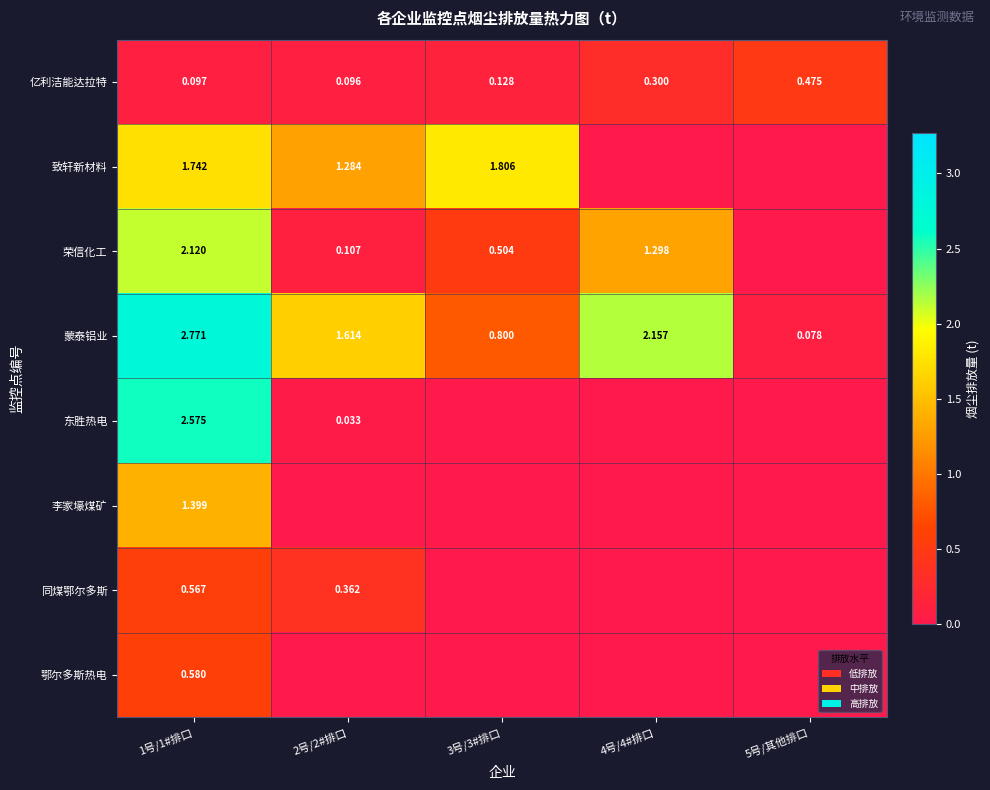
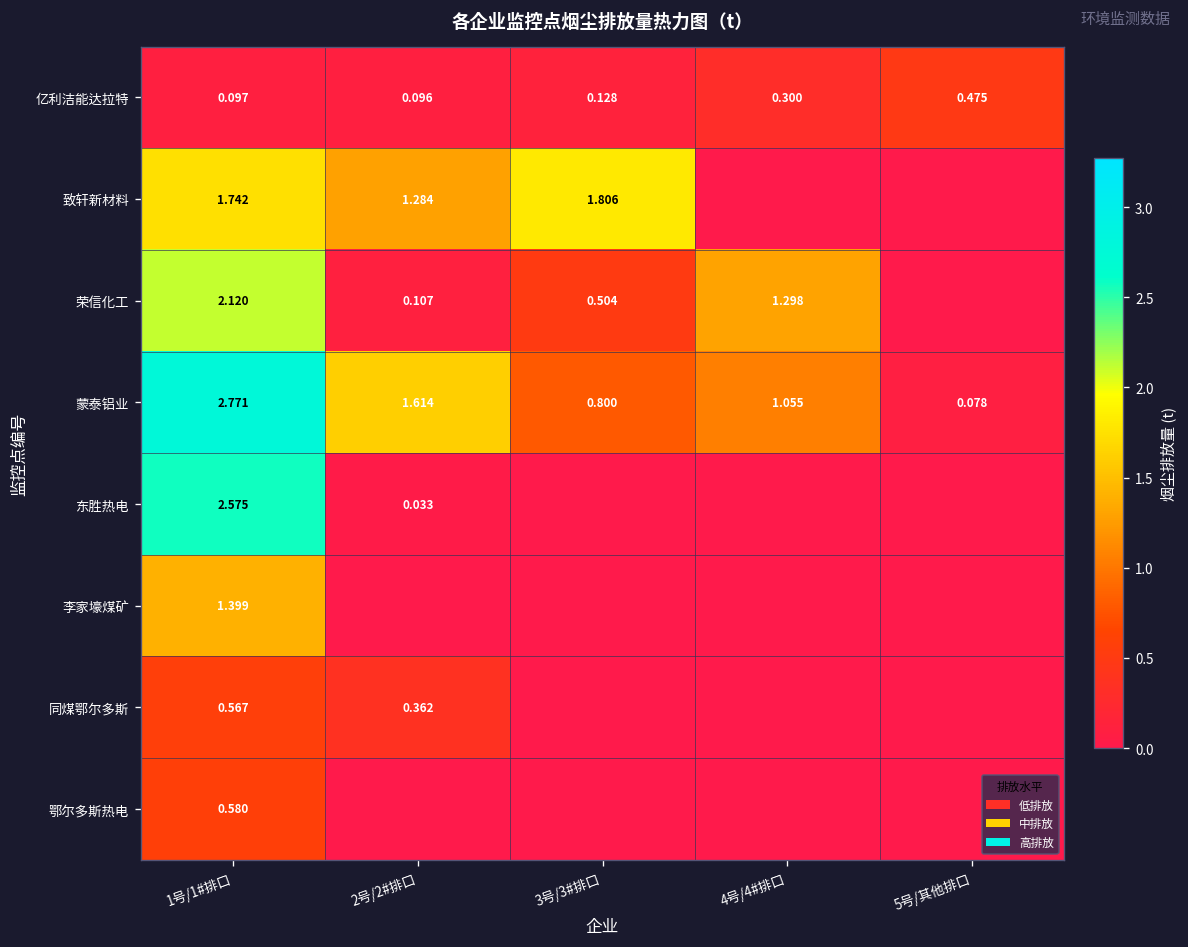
  {
    "亿利洁能达拉特": {
      "1号/1#排口": 0.097,
      "2号/2#排口": 0.096,
      "3号/3#排口": 0.128,
      "4号/4#排口": 0.300,
      "5号/其他排口": 0.475
    },
    "致轩新材料": {
      "1号/1#排口": 1.742,
      "2号/2#排口": 1.284,
      "3号/3#排口": 1.806
    },
    "荣信化工": {
      "1号/1#排口": 2.120,
      "2号/2#排口": 0.107,
      "3号/3#排口": 0.504,
      "4号/4#排口": 1.298
    },
    "蒙泰铝业": {
      "1号/1#排口": 2.771,
      "2号/2#排口": 1.614,
      "3号/3#排口": 0.800,
-     "4号/4#排口": 2.157,
+     "4号/4#排口": 1.055,
      "5号/其他排口": 0.078
    },
    "东胜热电": {
      "1号/1#排口": 2.575,
      "2号/2#排口": 0.033
    },
    "李家壕煤矿": {
      "1号/1#排口": 1.399
    },
    "同煤鄂尔多斯": {
      "1号/1#排口": 0.567,
      "2号/2#排口": 0.362
    },
    "鄂尔多斯热电": {
      "1号/1#排口": 0.580
    }
  }
